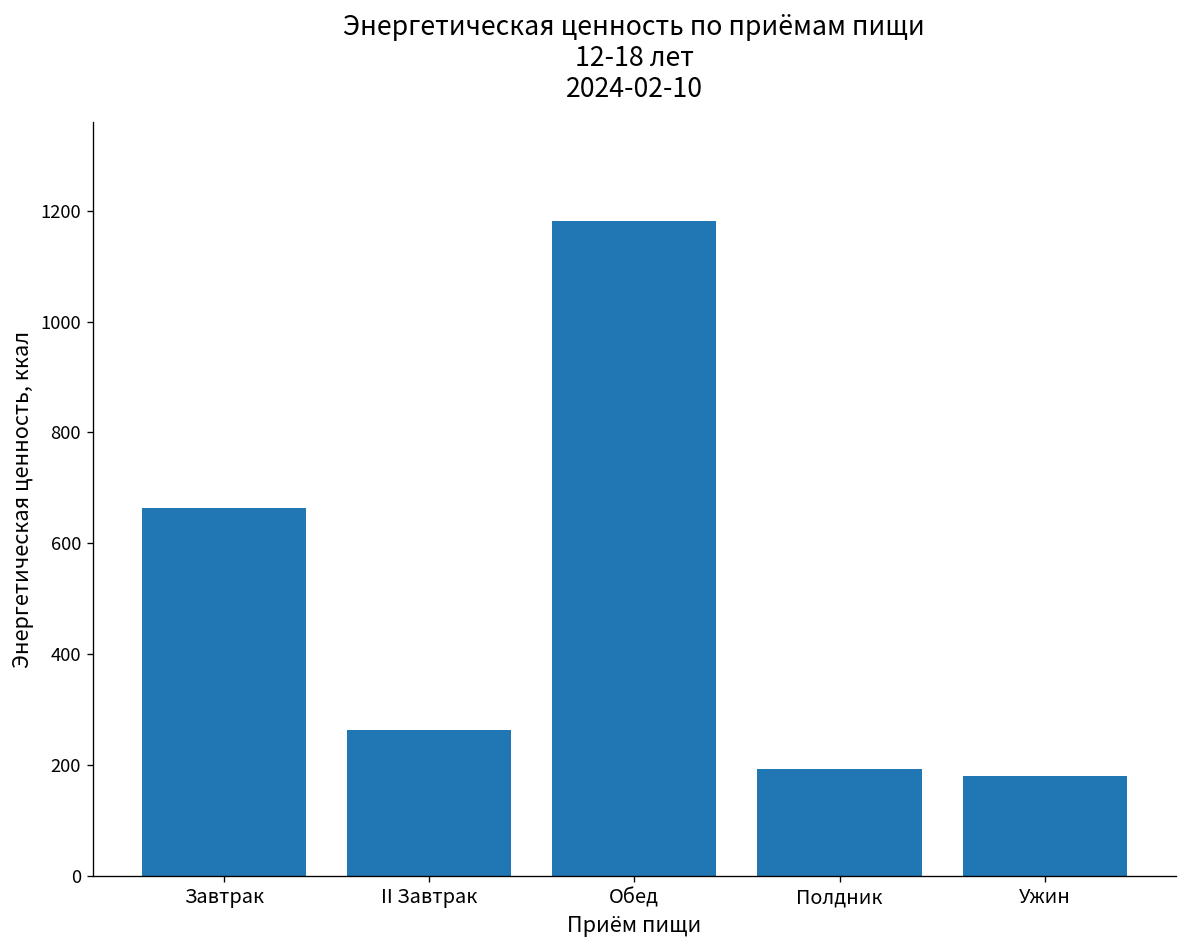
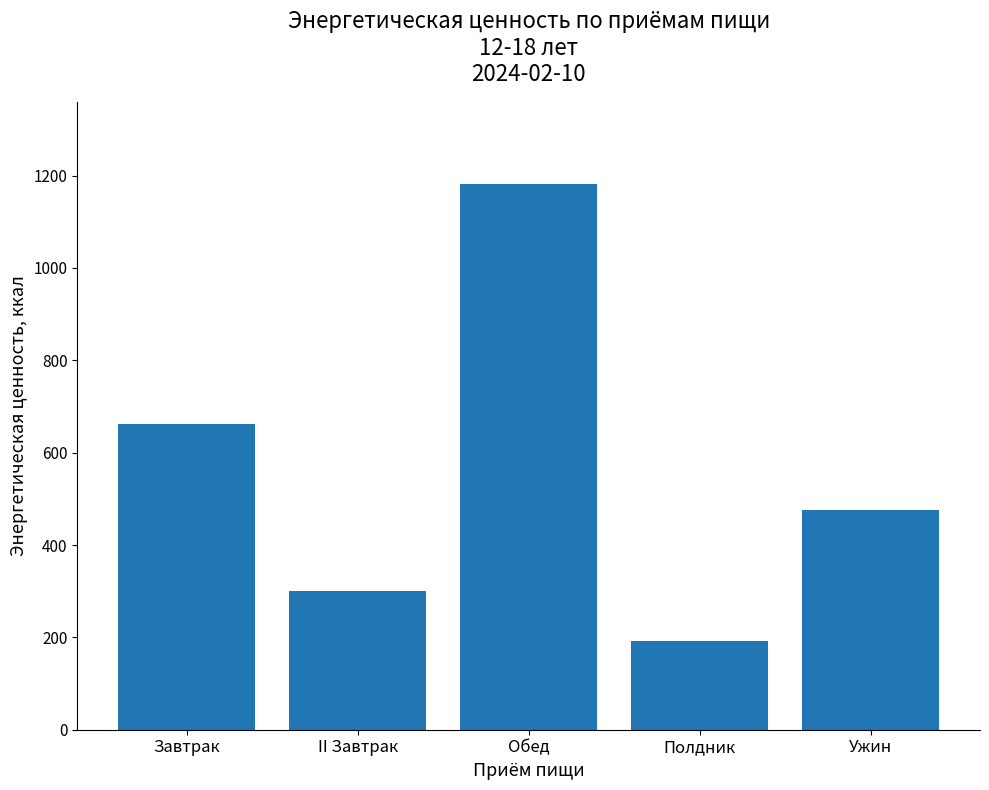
  {
    "Завтрак": 660,
-   "II Завтрак": 260,
+   "II Завтрак": 300,
    "Обед": 1180,
    "Полдник": 190,
-   "Ужин": 180
+   "Ужин": 480
  }
